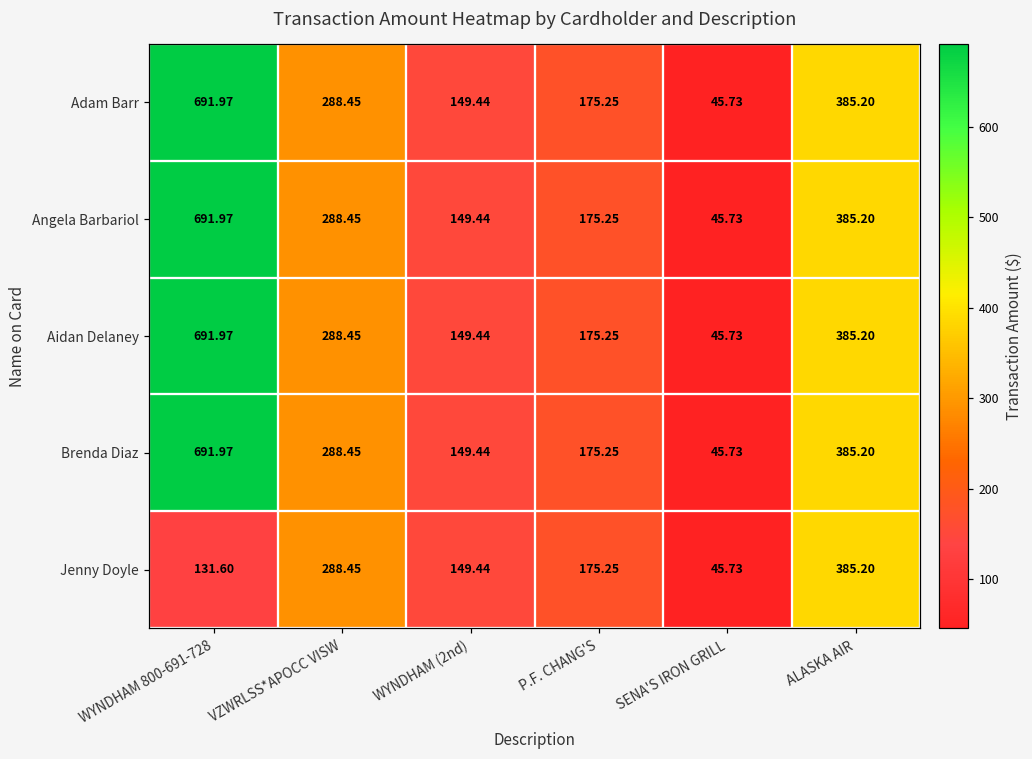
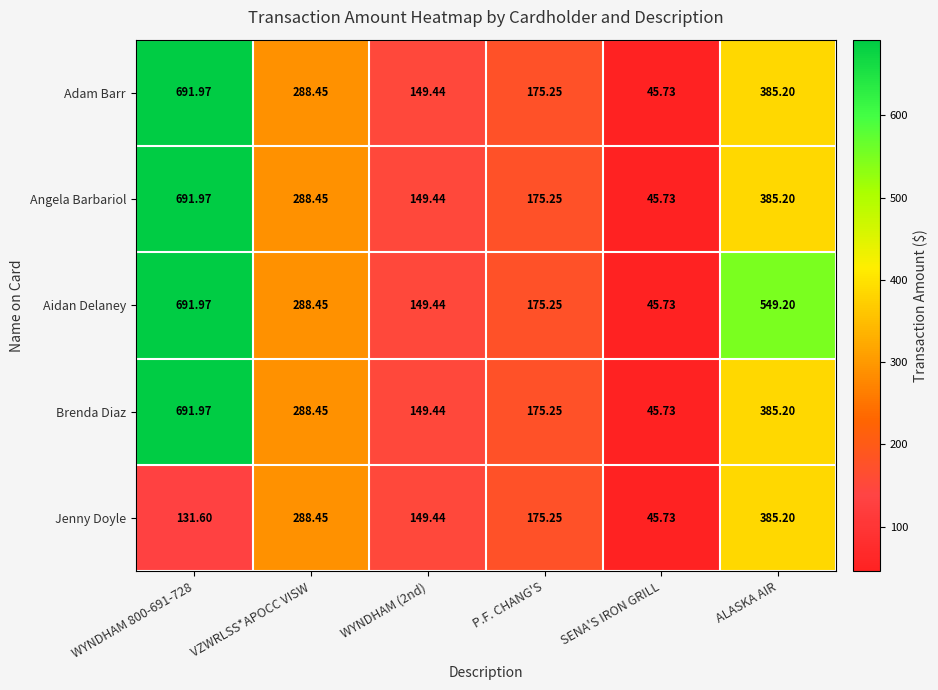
  {
    "Adam Barr": {
      "WYNDHAM 800-691-728": 691.97,
      "VZWRLSS*APOCC VISW": 288.45,
      "WYNDHAM (2nd)": 149.44,
      "P.F. CHANG'S": 175.25,
      "SENA'S IRON GRILL": 45.73,
      "ALASKA AIR": 385.20
    },
    "Angela Barbariol": {
      "WYNDHAM 800-691-728": 691.97,
      "VZWRLSS*APOCC VISW": 288.45,
      "WYNDHAM (2nd)": 149.44,
      "P.F. CHANG'S": 175.25,
      "SENA'S IRON GRILL": 45.73,
      "ALASKA AIR": 385.20
    },
    "Aidan Delaney": {
      "WYNDHAM 800-691-728": 691.97,
      "VZWRLSS*APOCC VISW": 288.45,
      "WYNDHAM (2nd)": 149.44,
      "P.F. CHANG'S": 175.25,
      "SENA'S IRON GRILL": 45.73,
-     "ALASKA AIR": 385.20
+     "ALASKA AIR": 549.20
    },
    "Brenda Diaz": {
      "WYNDHAM 800-691-728": 691.97,
      "VZWRLSS*APOCC VISW": 288.45,
      "WYNDHAM (2nd)": 149.44,
      "P.F. CHANG'S": 175.25,
      "SENA'S IRON GRILL": 45.73,
      "ALASKA AIR": 385.20
    },
    "Jenny Doyle": {
      "WYNDHAM 800-691-728": 131.60,
      "VZWRLSS*APOCC VISW": 288.45,
      "WYNDHAM (2nd)": 149.44,
      "P.F. CHANG'S": 175.25,
      "SENA'S IRON GRILL": 45.73,
      "ALASKA AIR": 385.20
    }
  }
